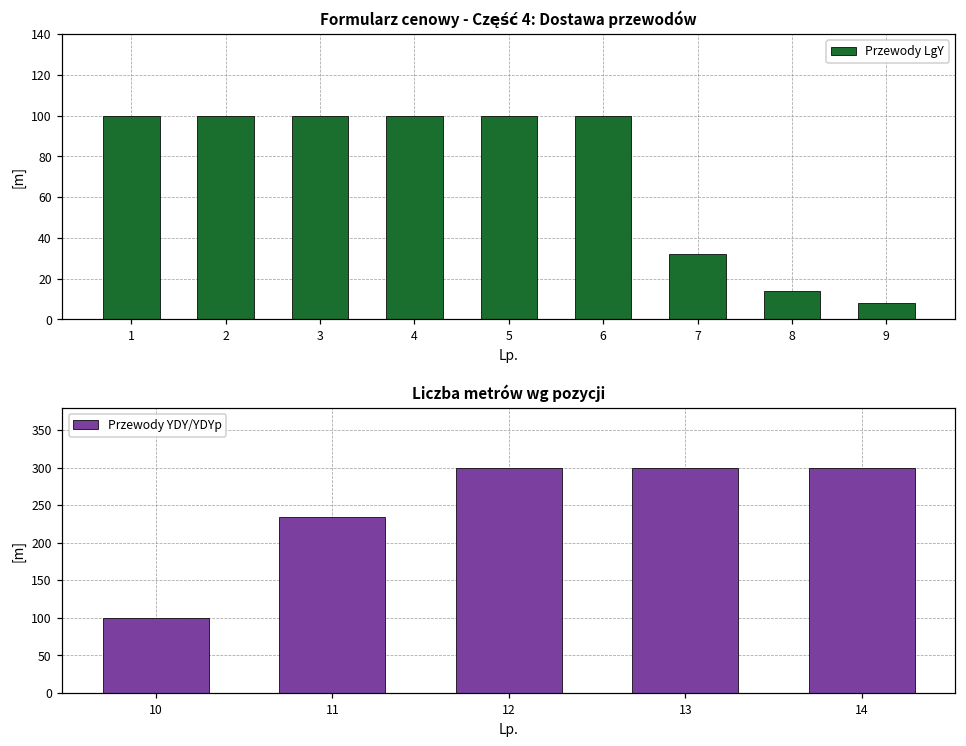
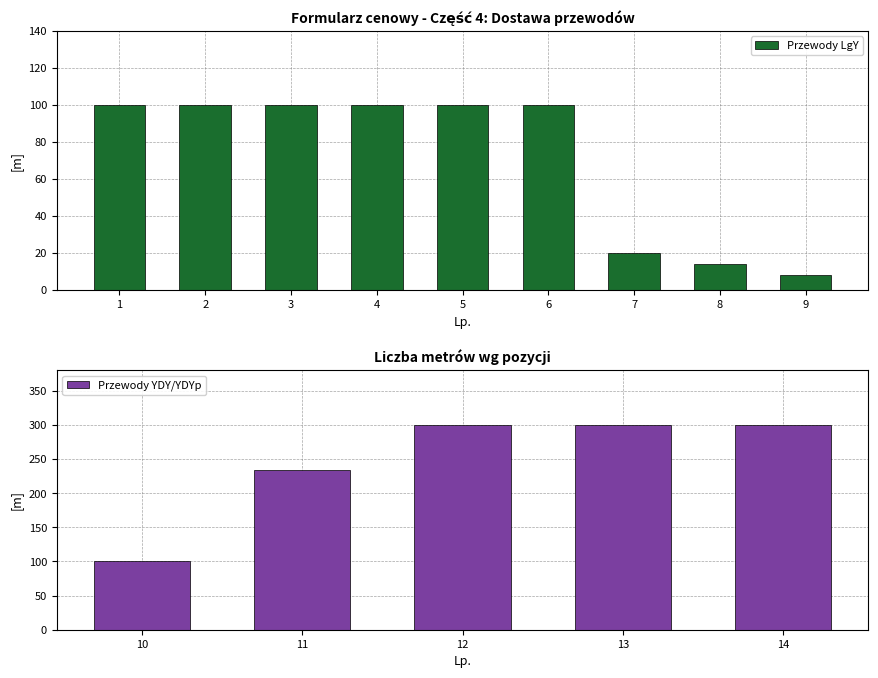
  {
    "Formularz cenowy - Część 4: Dostawa przewodów": {
      "1": 100,
      "2": 100,
      "3": 100,
      "4": 100,
      "5": 100,
      "6": 100,
-     "7": 32,
+     "7": 20,
      "8": 14,
      "9": 8
    },
    "Liczba metrów wg pozycji": {
      "10": 100,
      "11": 230,
      "12": 300,
      "13": 300,
      "14": 300
    }
  }
